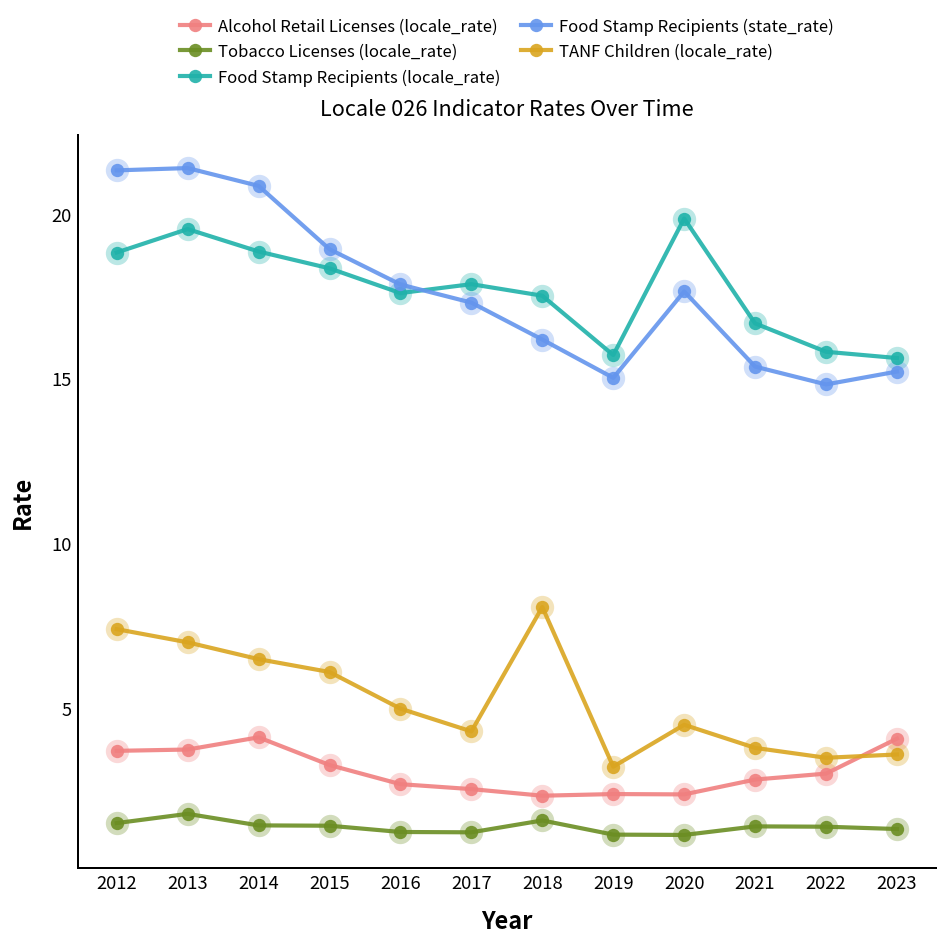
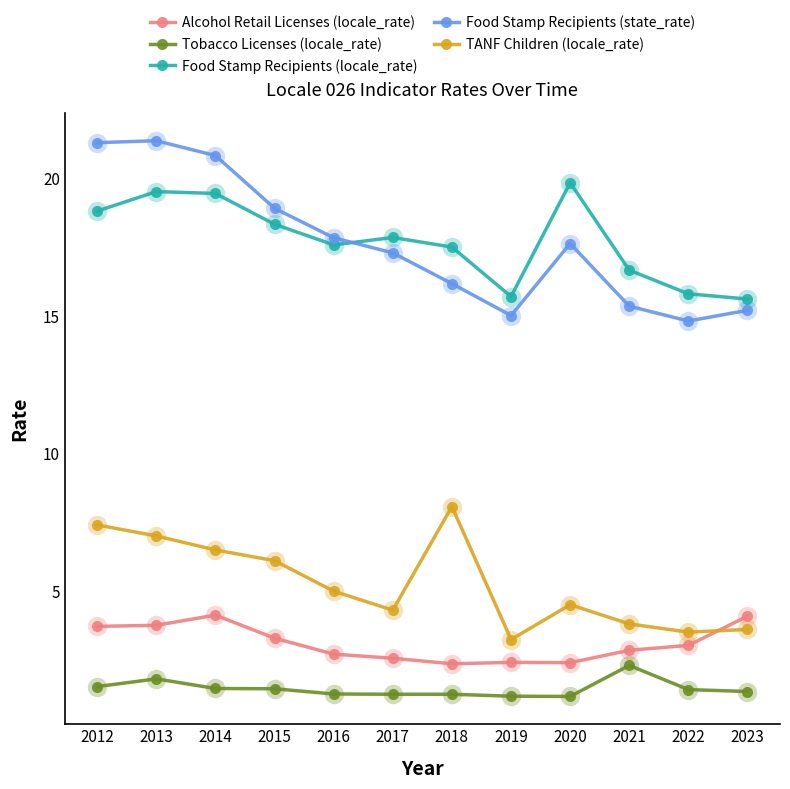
  {
    "Alcohol Retail Licenses (locale_rate)": {
      "2012": 3.7,
      "2013": 3.8,
      "2014": 4.1,
      "2015": 3.3,
      "2016": 2.7,
      "2017": 2.6,
      "2018": 2.4,
      "2019": 2.4,
      "2020": 2.4,
      "2021": 2.8,
      "2022": 3.0,
      "2023": 4.1
    },
    "Tobacco Licenses (locale_rate)": {
      "2012": 1.5,
      "2013": 1.8,
      "2014": 1.5,
      "2015": 1.4,
      "2016": 1.3,
      "2017": 1.2,
-     "2018": 1.6,
+     "2018": 1.2,
      "2019": 1.2,
      "2020": 1.2,
-     "2021": 1.4,
+     "2021": 2.3,
      "2022": 1.4,
      "2023": 1.3
    },
    "Food Stamp Recipients (locale_rate)": {
      "2012": 18.8,
      "2013": 19.5,
-     "2014": 18.9,
+     "2014": 19.5,
      "2015": 18.3,
      "2016": 17.6,
      "2017": 17.9,
      "2018": 17.5,
      "2019": 15.7,
      "2020": 19.9,
      "2021": 16.7,
      "2022": 15.8,
      "2023": 15.6
    },
    "Food Stamp Recipients (state_rate)": {
      "2012": 21.3,
      "2013": 21.4,
      "2014": 20.8,
      "2015": 18.9,
      "2016": 17.9,
      "2017": 17.3,
      "2018": 16.2,
      "2019": 15.0,
      "2020": 17.6,
      "2021": 15.4,
      "2022": 14.8,
      "2023": 15.2
    },
    "TANF Children (locale_rate)": {
      "2012": 7.4,
      "2013": 7.0,
      "2014": 6.5,
      "2015": 6.1,
      "2016": 5.0,
      "2017": 4.3,
      "2018": 8.1,
      "2019": 3.2,
      "2020": 4.5,
      "2021": 3.8,
      "2022": 3.5,
      "2023": 3.6
    }
  }
